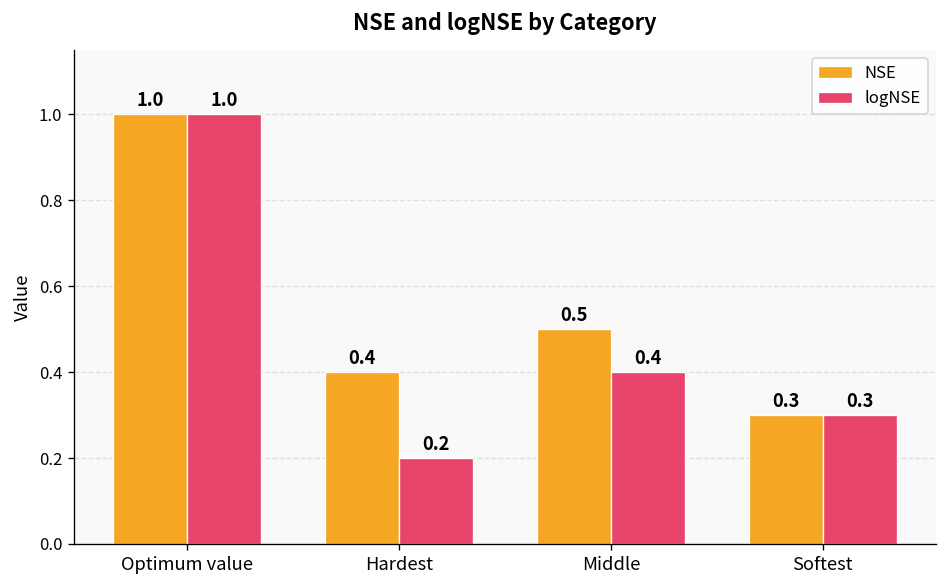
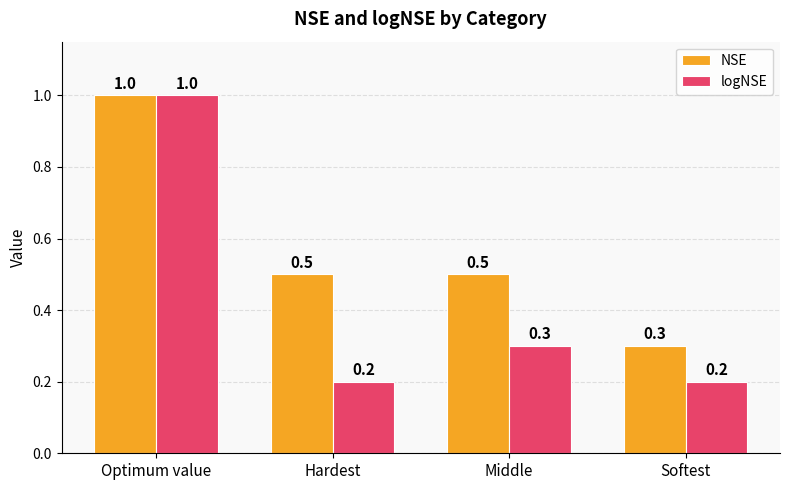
  {
    "NSE": {
      "Optimum value": 1.0,
-     "Hardest": 0.4,
+     "Hardest": 0.5,
      "Middle": 0.5,
      "Softest": 0.3
    },
    "logNSE": {
      "Optimum value": 1.0,
      "Hardest": 0.2,
-     "Middle": 0.4,
-     "Softest": 0.3
+     "Middle": 0.3,
+     "Softest": 0.2
    }
  }
